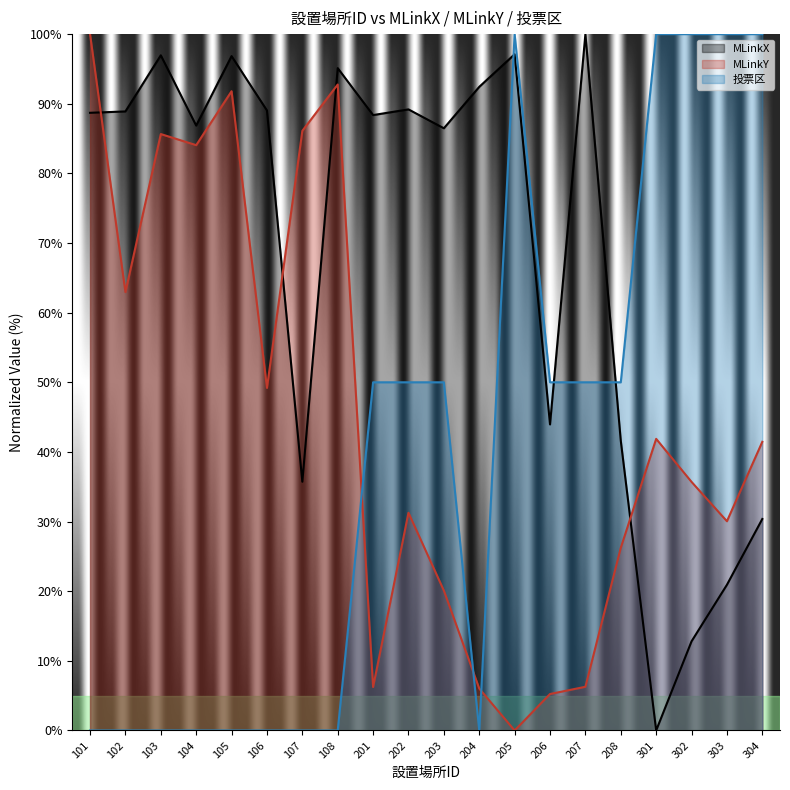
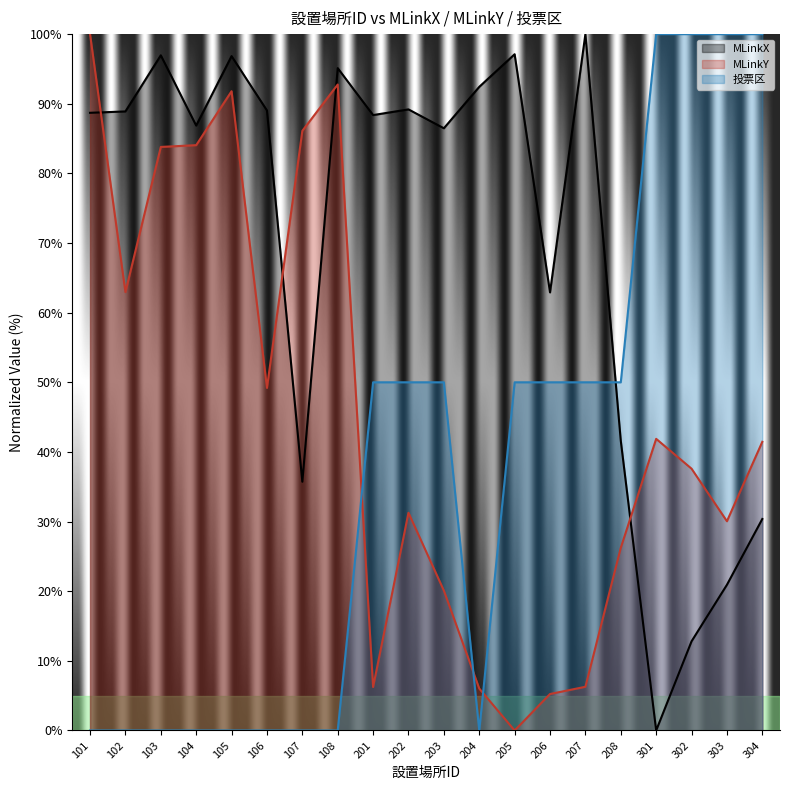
  {
    "MLinkX": {
      "101": "89%",
      "102": "89%",
      "103": "97%",
      "104": "87%",
      "105": "97%",
      "106": "89%",
      "107": "36%",
      "108": "95%",
      "201": "88%",
      "202": "89%",
      "203": "86%",
      "204": "92%",
      "205": "97%",
-     "206": "44%",
+     "206": "63%",
      "207": "100%",
      "208": "42%",
      "302": "13%",
      "303": "21%",
      "304": "30%"
    },
    "MLinkY": {
      "101": "100%",
      "102": "63%",
-     "103": "86%",
+     "103": "84%",
      "104": "84%",
      "105": "92%",
      "106": "49%",
      "107": "86%",
      "108": "93%",
      "201": "6%",
      "202": "31%",
      "203": "20%",
      "204": "6%",
      "206": "5%",
      "207": "6%",
      "208": "26%",
      "301": "42%",
-     "302": "36%",
+     "302": "38%",
      "303": "30%",
      "304": "41%"
    },
    "投票区": {
      "201": "50%",
      "202": "50%",
      "203": "50%",
-     "205": "100%",
+     "205": "50%",
      "206": "50%",
      "207": "50%",
      "208": "50%",
      "301": "100%",
      "302": "100%",
      "303": "100%",
      "304": "100%"
    }
  }
